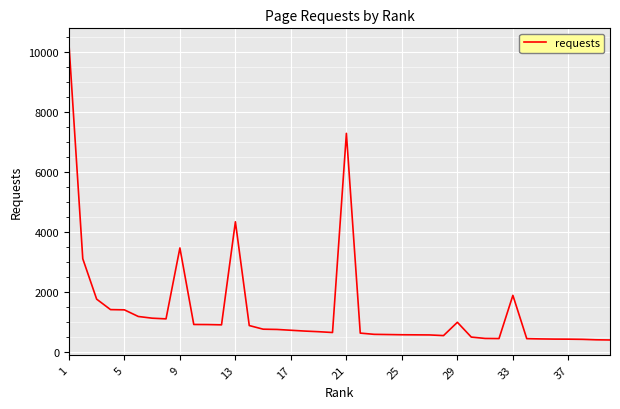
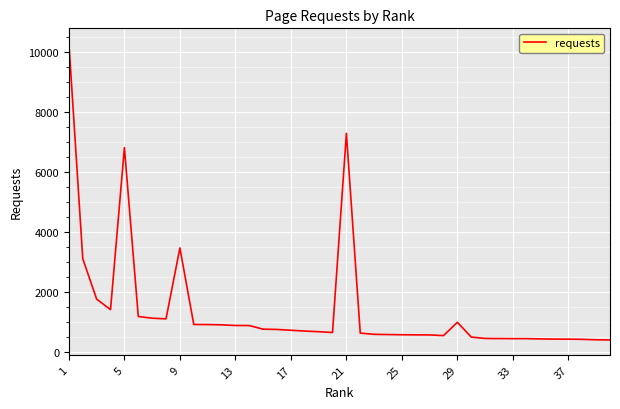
  {
    "1": 10300,
-   "5": 1400,
+   "5": 6800,
    "9": 3500,
-   "13": 4300,
+   "13": 900,
    "17": 700,
    "21": 7300,
    "25": 600,
    "29": 1000,
-   "33": 1900,
+   "33": 400,
    "37": 400
  }
